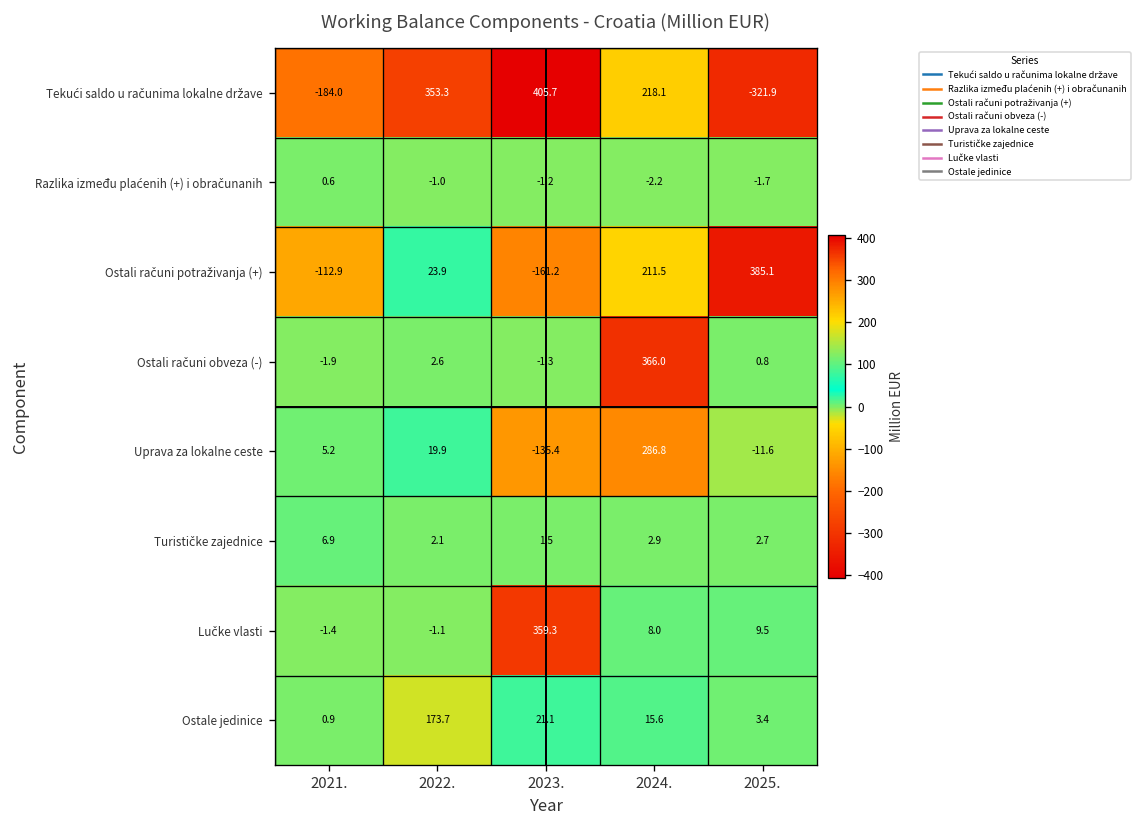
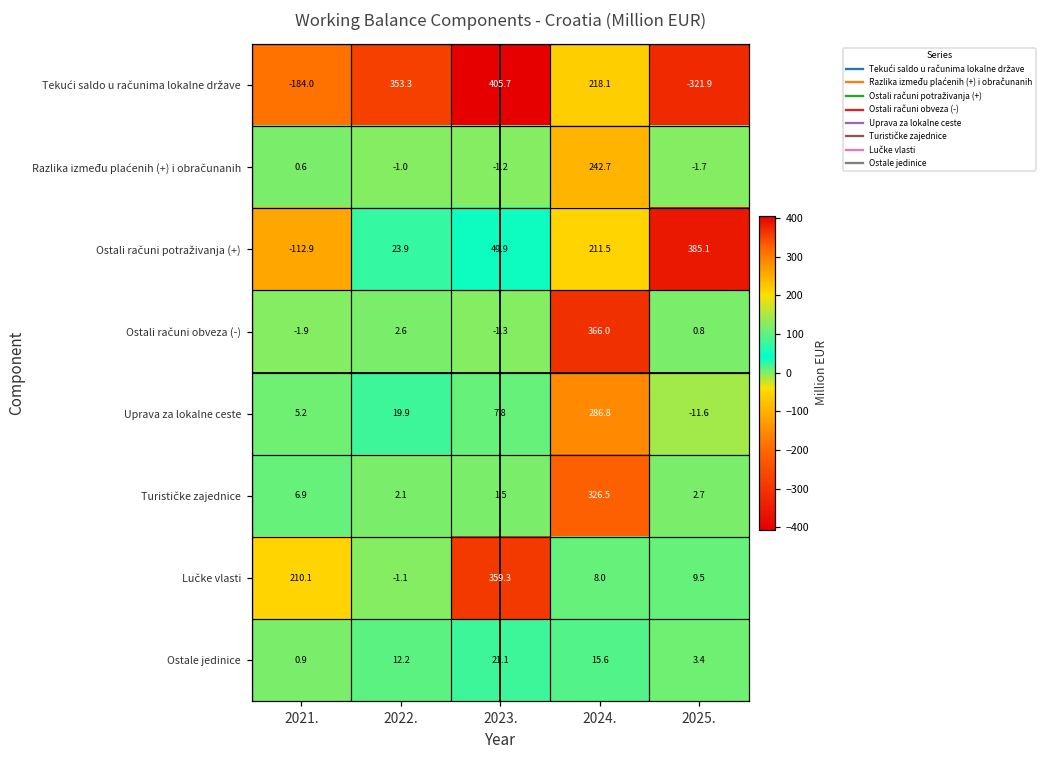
  {
    "Tekući saldo u računima lokalne države": {
      "2021.": -184.0,
      "2022.": 353.3,
      "2023.": 405.7,
      "2024.": 218.1,
      "2025.": -321.9
    },
    "Razlika između plaćenih (+) i obračunanih": {
      "2021.": 0.6,
      "2022.": -1.0,
      "2023.": -1.2,
-     "2024.": -2.2,
+     "2024.": 242.7,
      "2025.": -1.7
    },
    "Ostali računi potraživanja (+)": {
      "2021.": -112.9,
      "2022.": 23.9,
-     "2023.": -161.2,
+     "2023.": 49.9,
      "2024.": 211.5,
      "2025.": 385.1
    },
    "Ostali računi obveza (-)": {
      "2021.": -1.9,
      "2022.": 2.6,
      "2023.": -1.3,
      "2024.": 366.0,
      "2025.": 0.8
    },
    "Uprava za lokalne ceste": {
      "2021.": 5.2,
      "2022.": 19.9,
-     "2023.": -135.4,
+     "2023.": 7.8,
      "2024.": 286.8,
      "2025.": -11.6
    },
    "Turističke zajednice": {
      "2021.": 6.9,
      "2022.": 2.1,
      "2023.": 1.5,
-     "2024.": 2.9,
+     "2024.": 326.5,
      "2025.": 2.7
    },
    "Lučke vlasti": {
-     "2021.": -1.4,
+     "2021.": 210.1,
      "2022.": -1.1,
      "2023.": 359.3,
      "2024.": 8.0,
      "2025.": 9.5
    },
    "Ostale jedinice": {
      "2021.": 0.9,
-     "2022.": 173.7,
+     "2022.": 12.2,
      "2023.": 21.1,
      "2024.": 15.6,
      "2025.": 3.4
    }
  }
